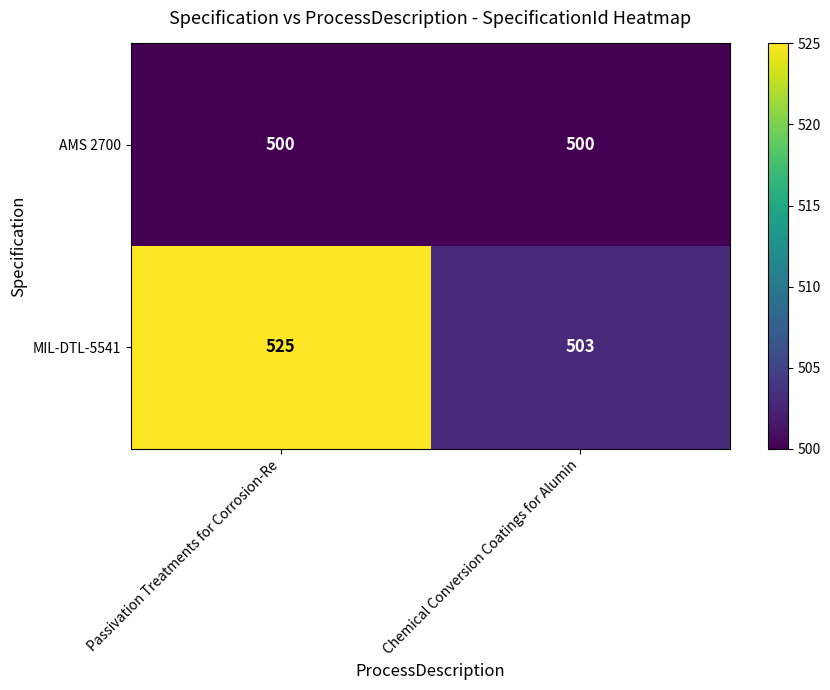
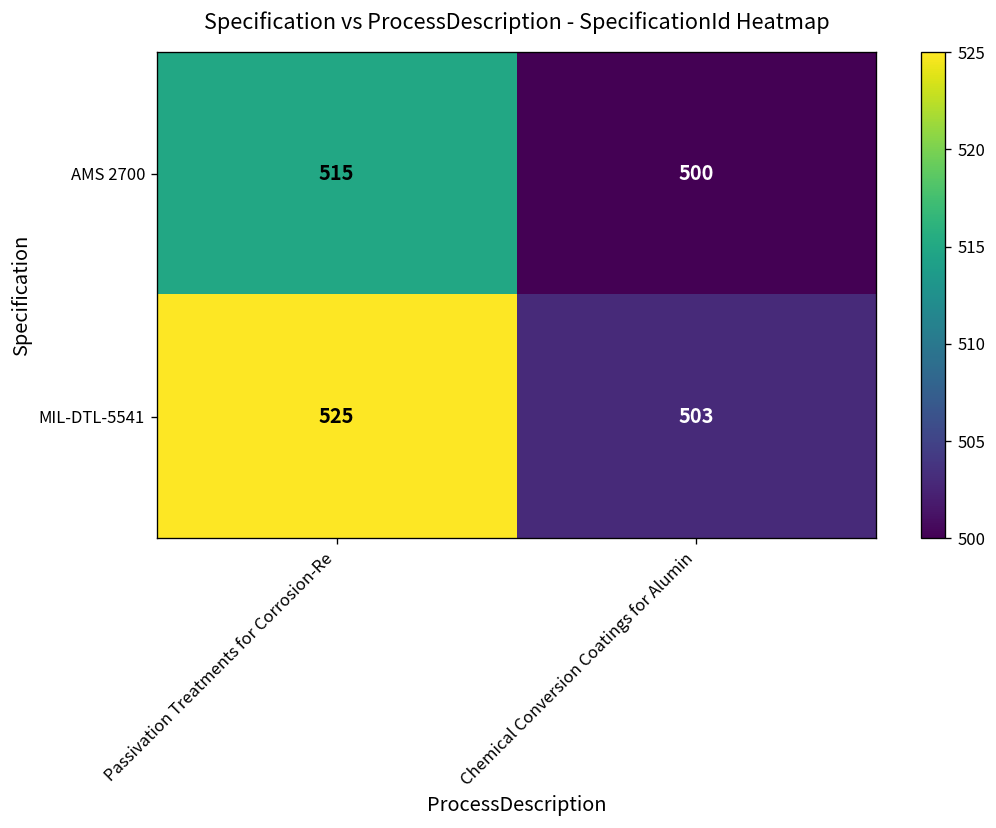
  {
    "AMS 2700": {
-     "Passivation Treatments for Corrosion-Re": 500,
+     "Passivation Treatments for Corrosion-Re": 515,
      "Chemical Conversion Coatings for Alumin": 500
    },
    "MIL-DTL-5541": {
      "Passivation Treatments for Corrosion-Re": 525,
      "Chemical Conversion Coatings for Alumin": 503
    }
  }
